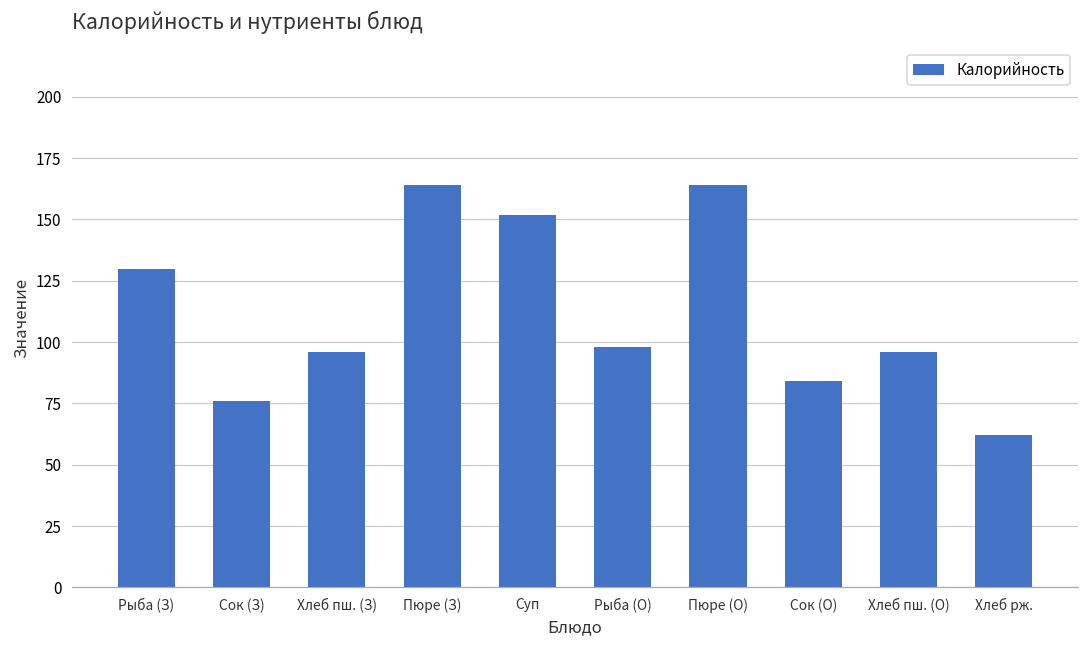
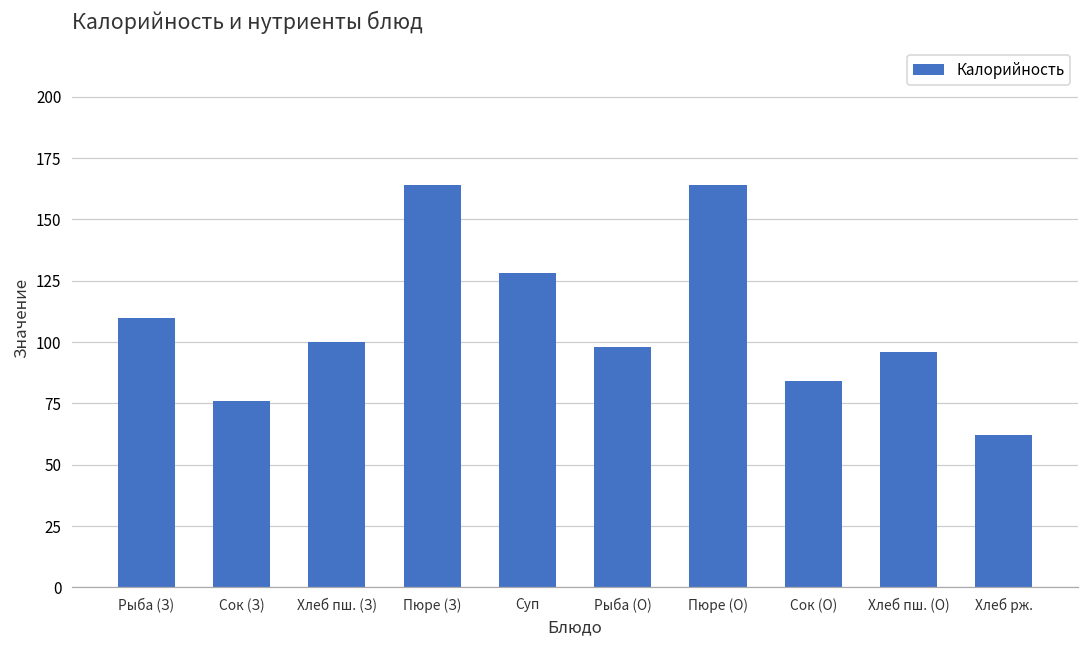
  {
-   "Рыба (З)": 130,
+   "Рыба (З)": 110,
    "Сок (З)": 76,
-   "Хлеб пш. (З)": 96,
+   "Хлеб пш. (З)": 100,
    "Пюре (З)": 164,
-   "Суп": 152,
+   "Суп": 128,
    "Рыба (О)": 98,
    "Пюре (О)": 164,
    "Сок (О)": 84,
    "Хлеб пш. (О)": 96,
    "Хлеб рж.": 62
  }
